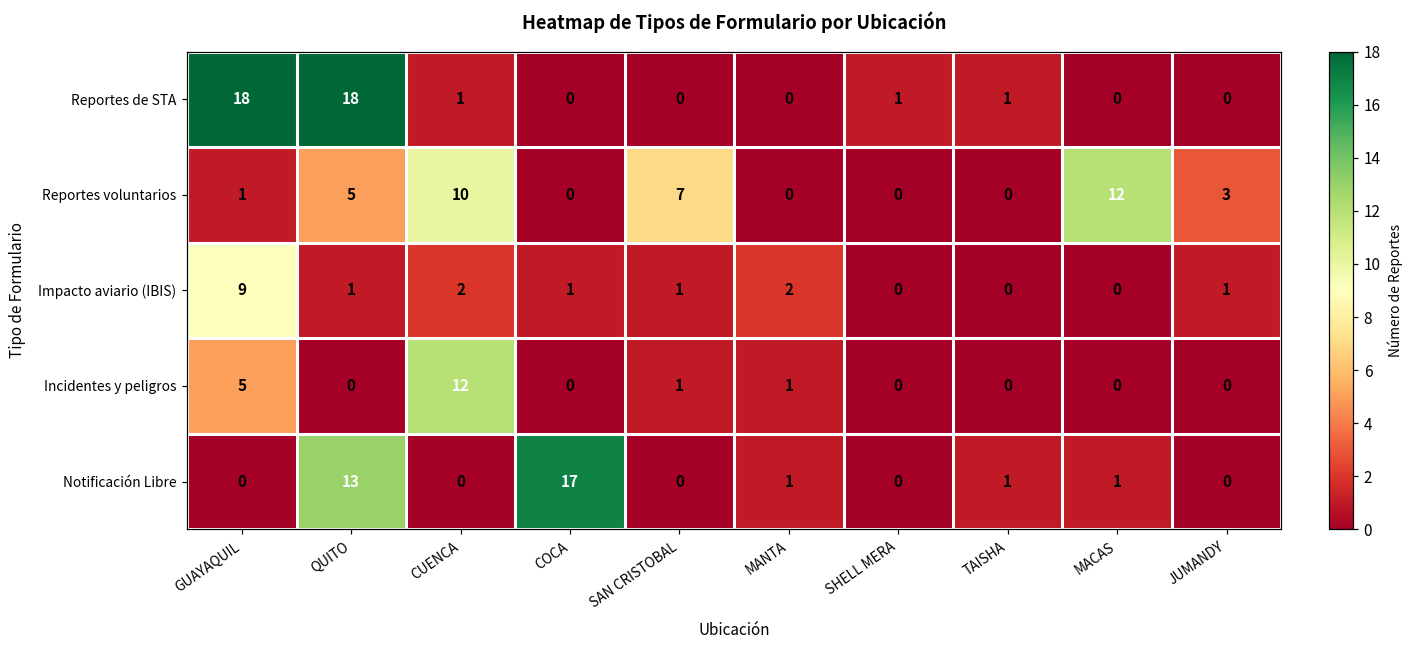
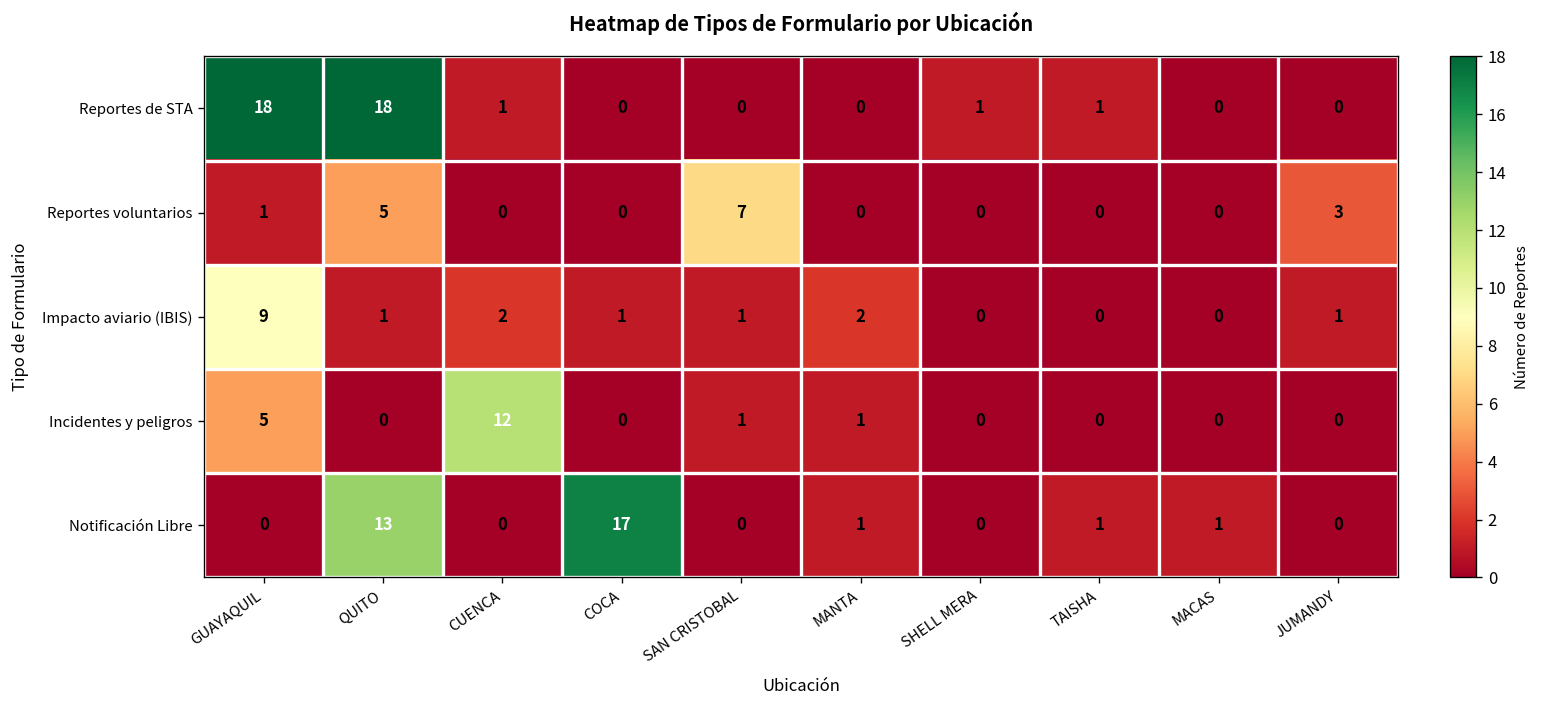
  {
    "Reportes de STA": {
      "GUAYAQUIL": 18,
      "QUITO": 18,
      "CUENCA": 1,
      "COCA": 0,
      "SAN CRISTOBAL": 0,
      "MANTA": 0,
      "SHELL MERA": 1,
      "TAISHA": 1,
      "MACAS": 0,
      "JUMANDY": 0
    },
    "Reportes voluntarios": {
      "GUAYAQUIL": 1,
      "QUITO": 5,
-     "CUENCA": 10,
+     "CUENCA": 0,
      "COCA": 0,
      "SAN CRISTOBAL": 7,
      "MANTA": 0,
      "SHELL MERA": 0,
      "TAISHA": 0,
-     "MACAS": 12,
+     "MACAS": 0,
      "JUMANDY": 3
    },
    "Impacto aviario (IBIS)": {
      "GUAYAQUIL": 9,
      "QUITO": 1,
      "CUENCA": 2,
      "COCA": 1,
      "SAN CRISTOBAL": 1,
      "MANTA": 2,
      "SHELL MERA": 0,
      "TAISHA": 0,
      "MACAS": 0,
      "JUMANDY": 1
    },
    "Incidentes y peligros": {
      "GUAYAQUIL": 5,
      "QUITO": 0,
      "CUENCA": 12,
      "COCA": 0,
      "SAN CRISTOBAL": 1,
      "MANTA": 1,
      "SHELL MERA": 0,
      "TAISHA": 0,
      "MACAS": 0,
      "JUMANDY": 0
    },
    "Notificación Libre": {
      "GUAYAQUIL": 0,
      "QUITO": 13,
      "CUENCA": 0,
      "COCA": 17,
      "SAN CRISTOBAL": 0,
      "MANTA": 1,
      "SHELL MERA": 0,
      "TAISHA": 1,
      "MACAS": 1,
      "JUMANDY": 0
    }
  }
